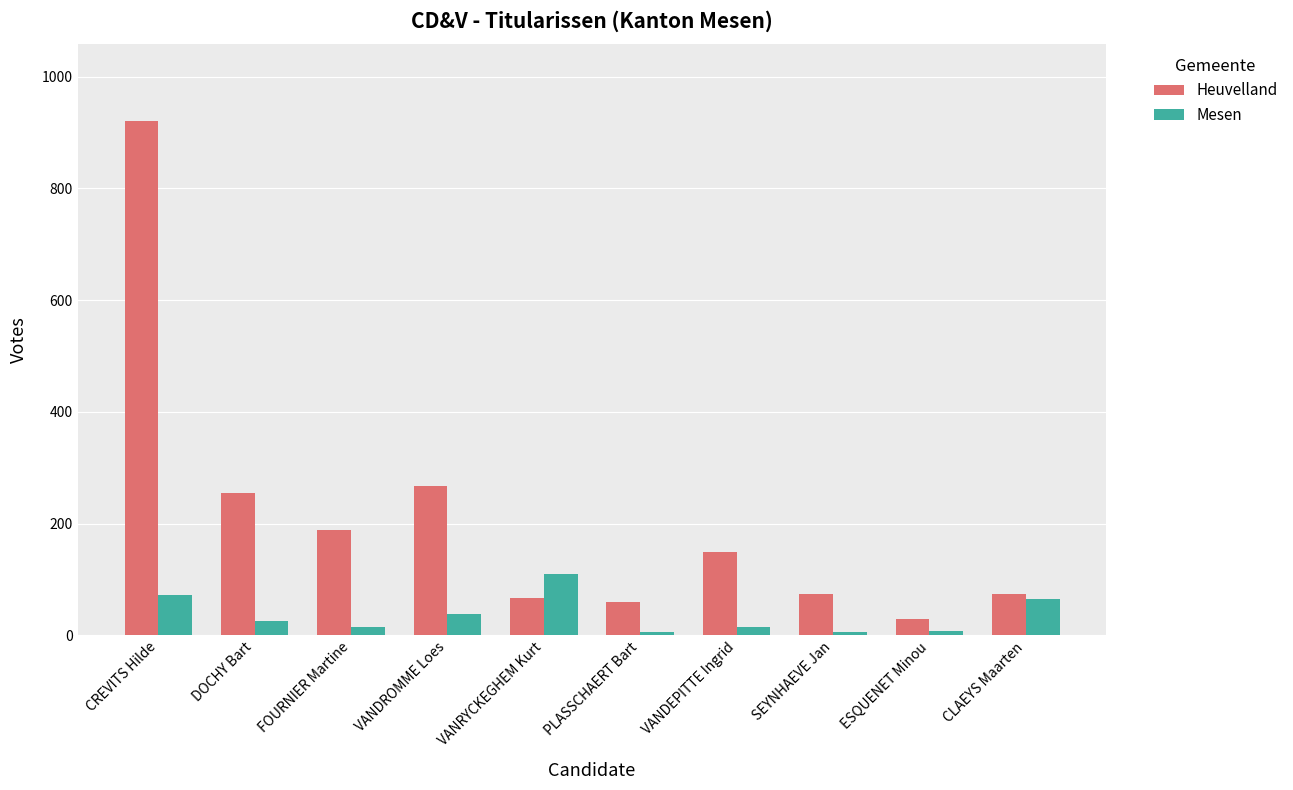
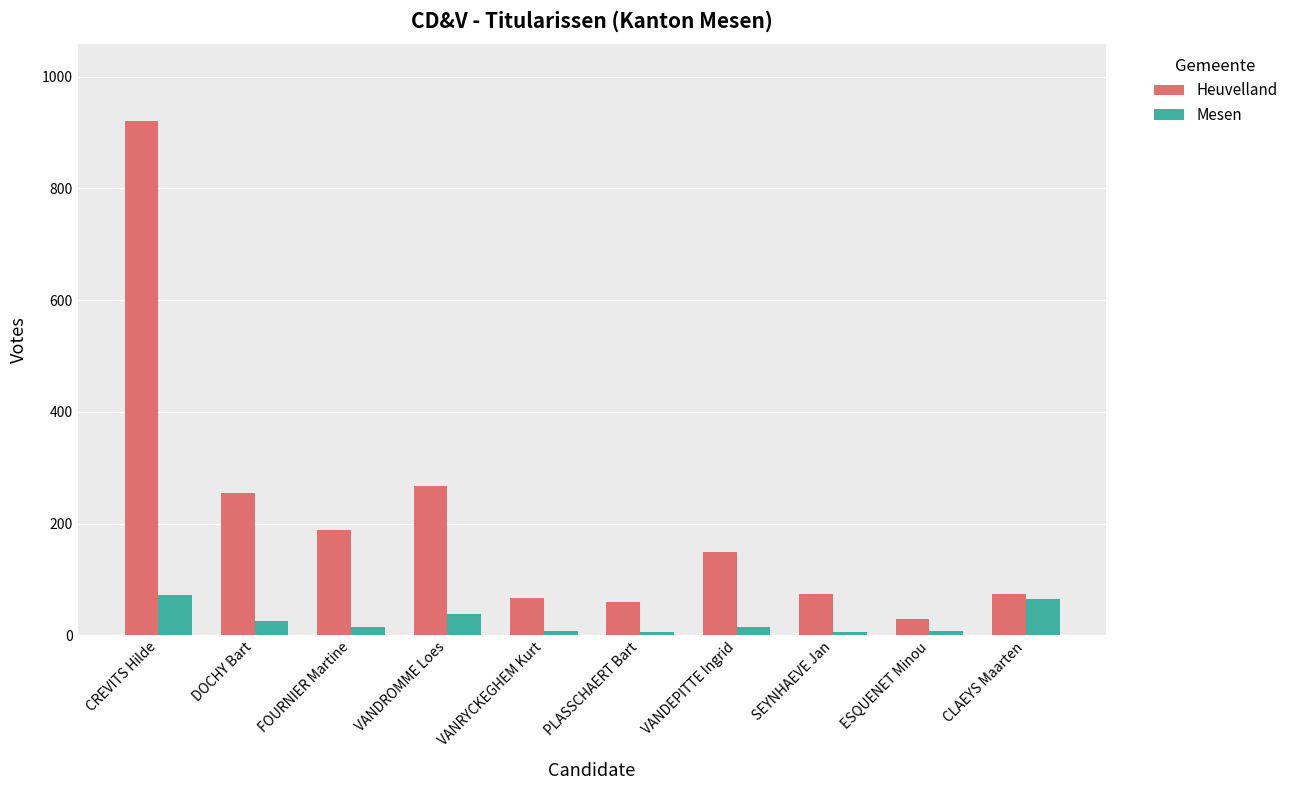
  {
    "Heuvelland": {
      "CREVITS Hilde": 920,
      "DOCHY Bart": 250,
      "FOURNIER Martine": 190,
      "VANDROMME Loes": 270,
      "VANRYCKEGHEM Kurt": 70,
      "PLASSCHAERT Bart": 60,
      "VANDEPITTE Ingrid": 150,
      "SEYNHAEVE Jan": 70,
      "ESQUENET Minou": 30,
      "CLAEYS Maarten": 70
    },
    "Mesen": {
      "CREVITS Hilde": 70,
      "DOCHY Bart": 30,
      "FOURNIER Martine": 20,
      "VANDROMME Loes": 40,
-     "VANRYCKEGHEM Kurt": 110,
+     "VANRYCKEGHEM Kurt": 10,
      "PLASSCHAERT Bart": 10,
      "VANDEPITTE Ingrid": 20,
      "SEYNHAEVE Jan": 10,
      "ESQUENET Minou": 10,
      "CLAEYS Maarten": 70
    }
  }
